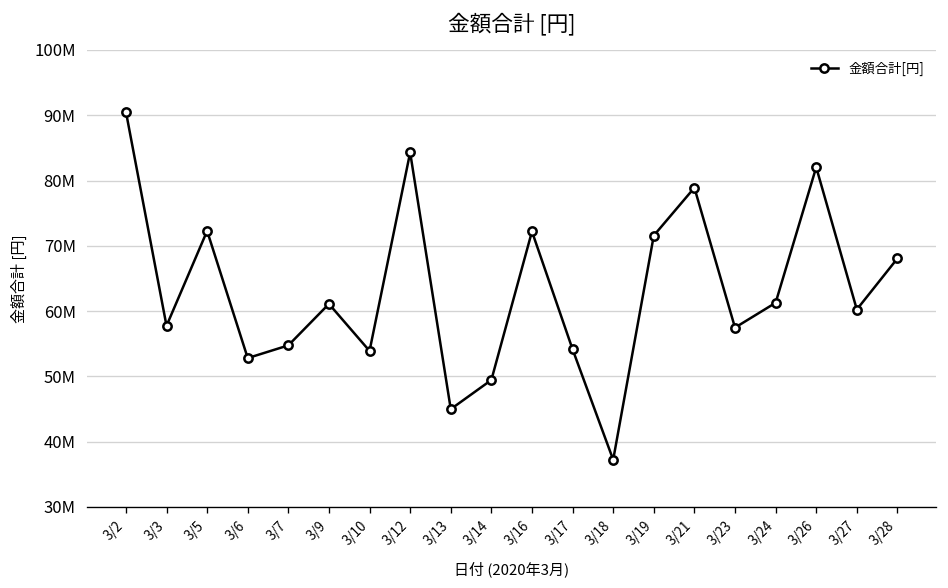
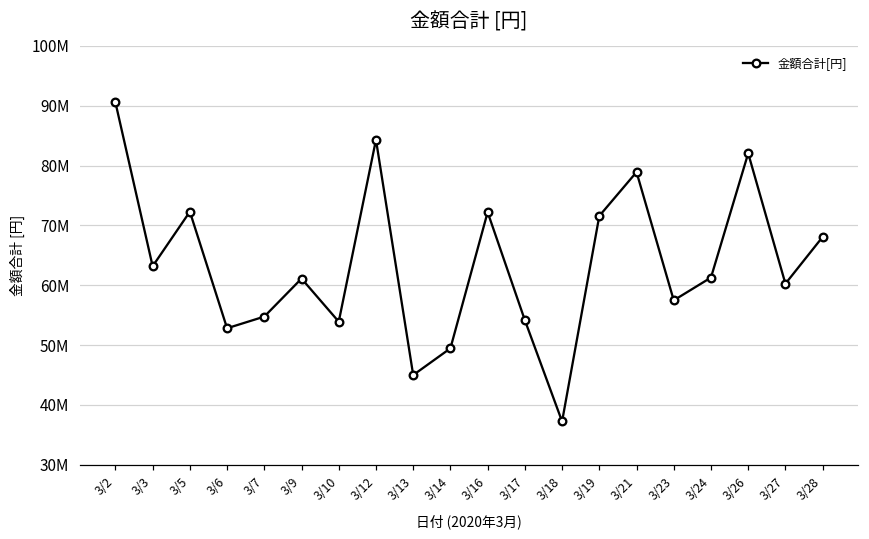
  {
    "3/2": 91000000,
-   "3/3": 58000000,
+   "3/3": 63000000,
    "3/5": 72000000,
    "3/6": 53000000,
    "3/7": 55000000,
    "3/9": 61000000,
    "3/10": 54000000,
    "3/12": 84000000,
    "3/13": 45000000,
    "3/14": 49000000,
    "3/16": 72000000,
    "3/17": 54000000,
    "3/18": 37000000,
    "3/19": 72000000,
    "3/21": 79000000,
    "3/23": 57000000,
    "3/24": 61000000,
    "3/26": 82000000,
    "3/27": 60000000,
    "3/28": 68000000
  }
